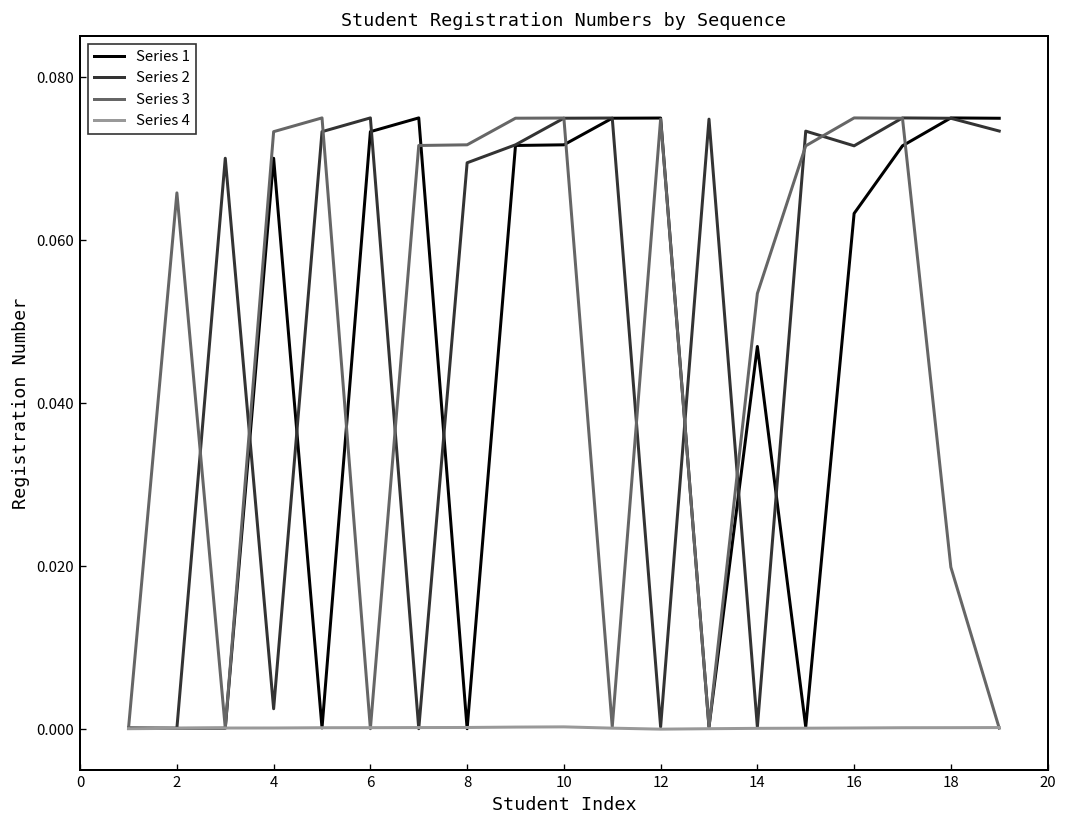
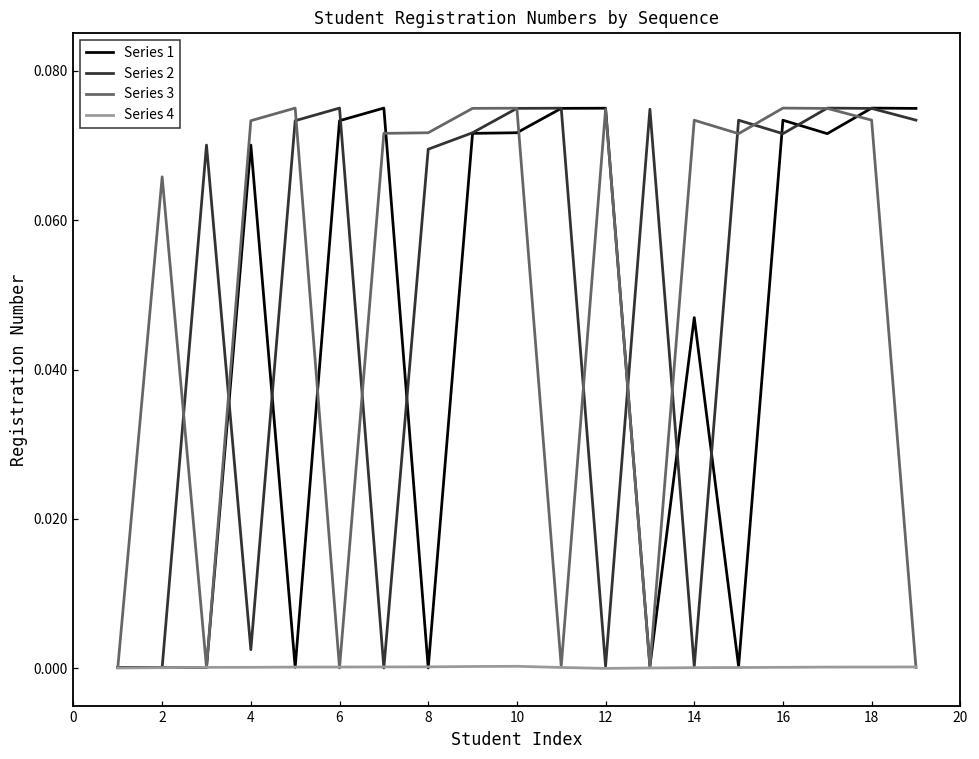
  {
    "Series 1": {
      "4": 0.070,
      "6": 0.073,
      "10": 0.072,
      "14": 0.047,
-     "16": 0.063
+     "16": 0.073
    },
    "Series 2": {
      "4": 0.003,
      "6": 0.075,
      "8": 0.069,
      "16": 0.072
    },
    "Series 3": {
      "2": 0.066,
      "4": 0.073,
      "8": 0.072,
-     "14": 0.053,
+     "14": 0.073,
      "16": 0.075,
-     "18": 0.020
+     "18": 0.073
    },
    "Series 4": {
      "4": 0.000,
      "10": 0.000,
      "16": 0.000,
      "18": 0.000
    }
  }
